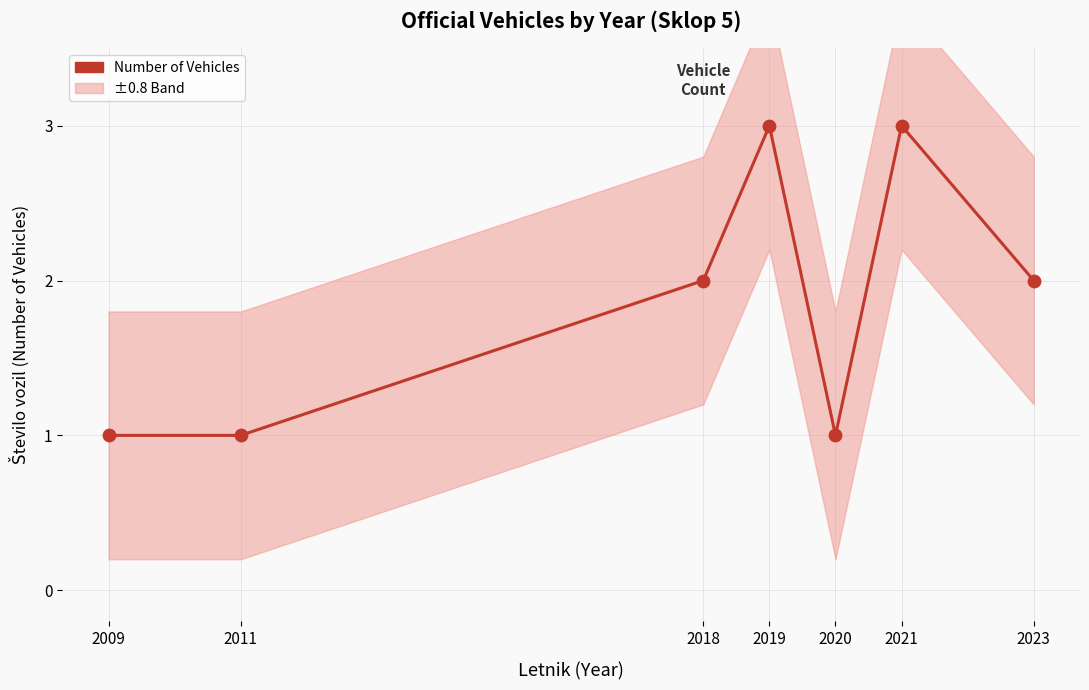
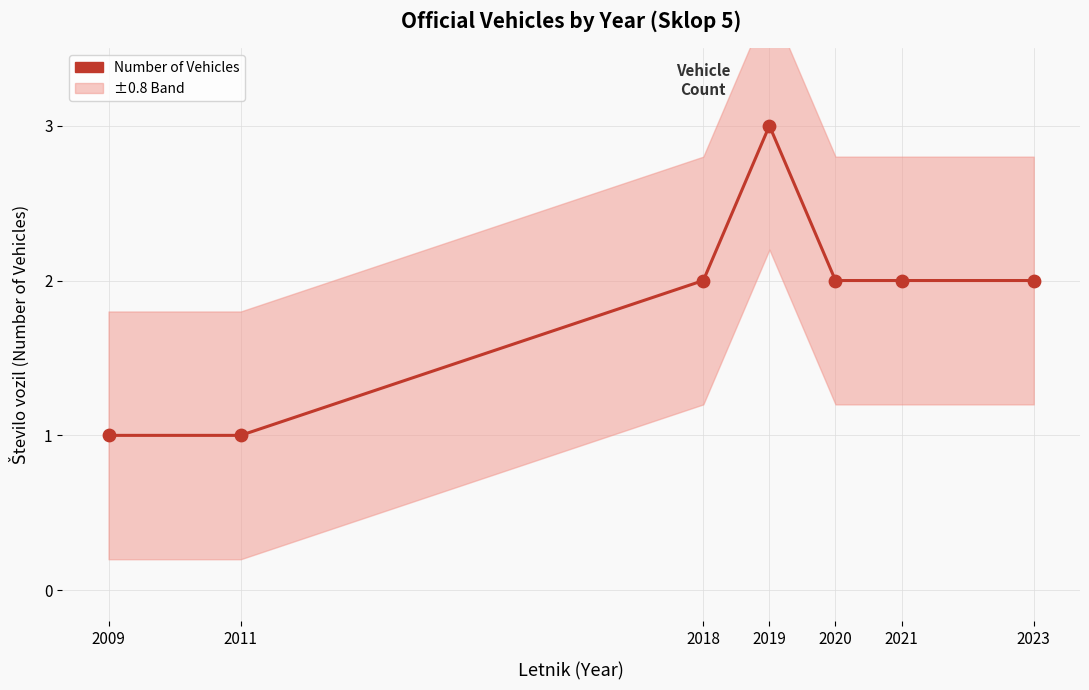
  {
    "Number of Vehicles": {
      "2009": 1,
      "2011": 1,
      "2018": 2,
      "2019": 3,
-     "2020": 1,
-     "2021": 3,
+     "2020": 2,
+     "2021": 2,
      "2023": 2
    }
  }
